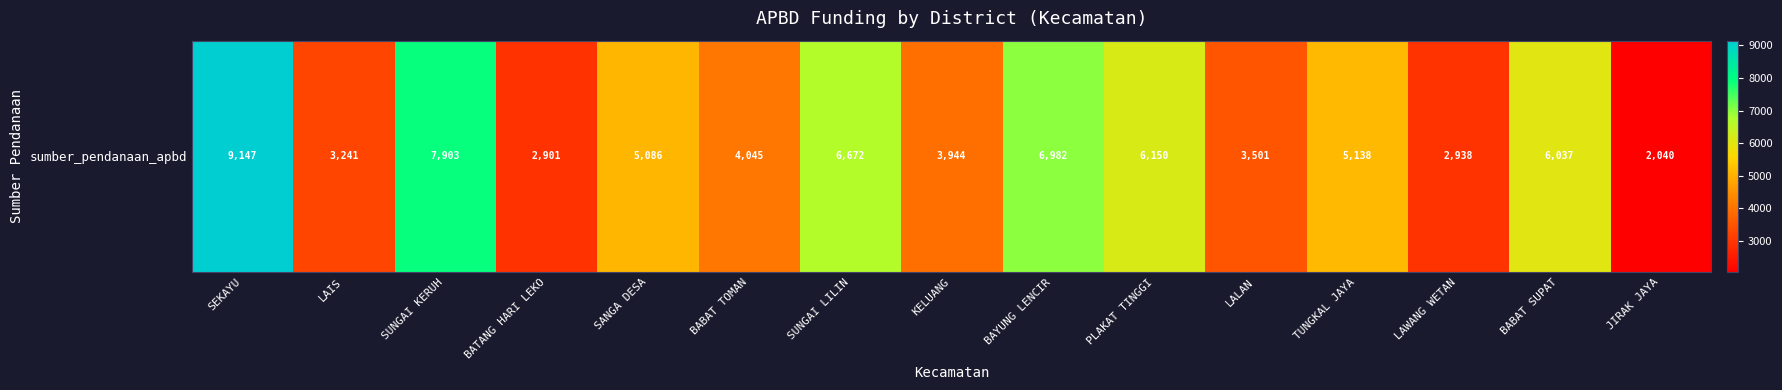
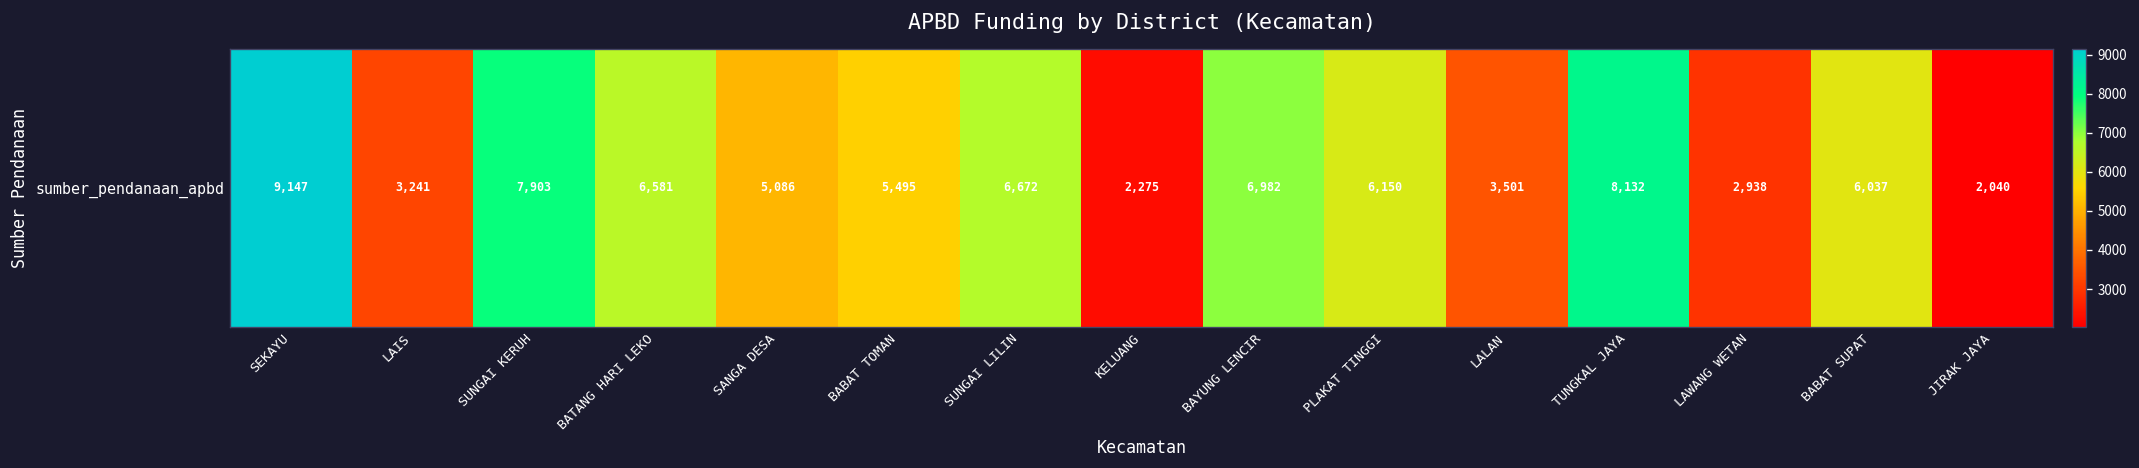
  {
    "sumber_pendanaan_apbd": {
      "SEKAYU": "9,147",
      "LAIS": "3,241",
      "SUNGAI KERUH": "7,903",
-     "BATANG HARI LEKO": "2,901",
+     "BATANG HARI LEKO": "6,581",
      "SANGA DESA": "5,086",
-     "BABAT TOMAN": "4,045",
+     "BABAT TOMAN": "5,495",
      "SUNGAI LILIN": "6,672",
-     "KELUANG": "3,944",
+     "KELUANG": "2,275",
      "BAYUNG LENCIR": "6,982",
      "PLAKAT TINGGI": "6,150",
      "LALAN": "3,501",
-     "TUNGKAL JAYA": "5,138",
+     "TUNGKAL JAYA": "8,132",
      "LAWANG WETAN": "2,938",
      "BABAT SUPAT": "6,037",
      "JIRAK JAYA": "2,040"
    }
  }
